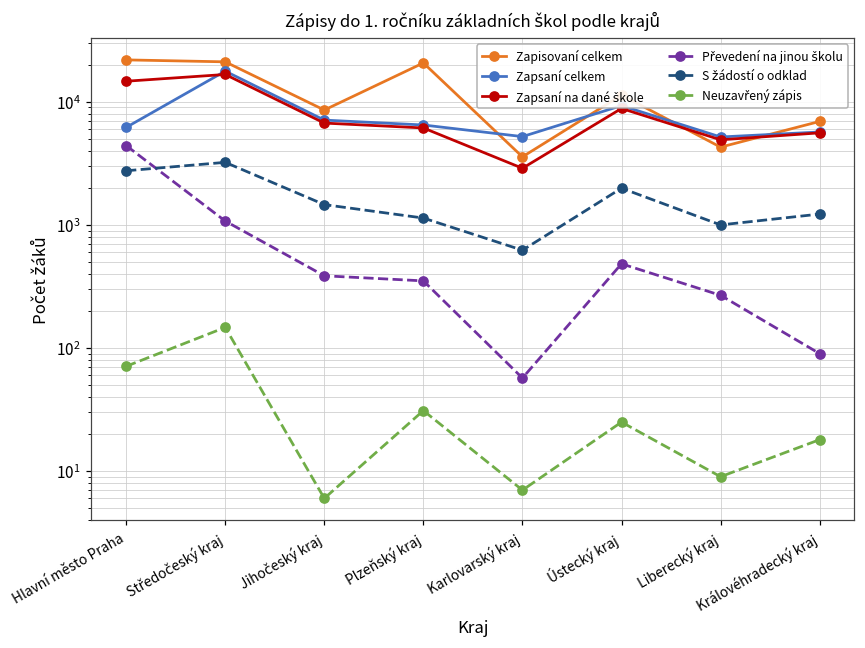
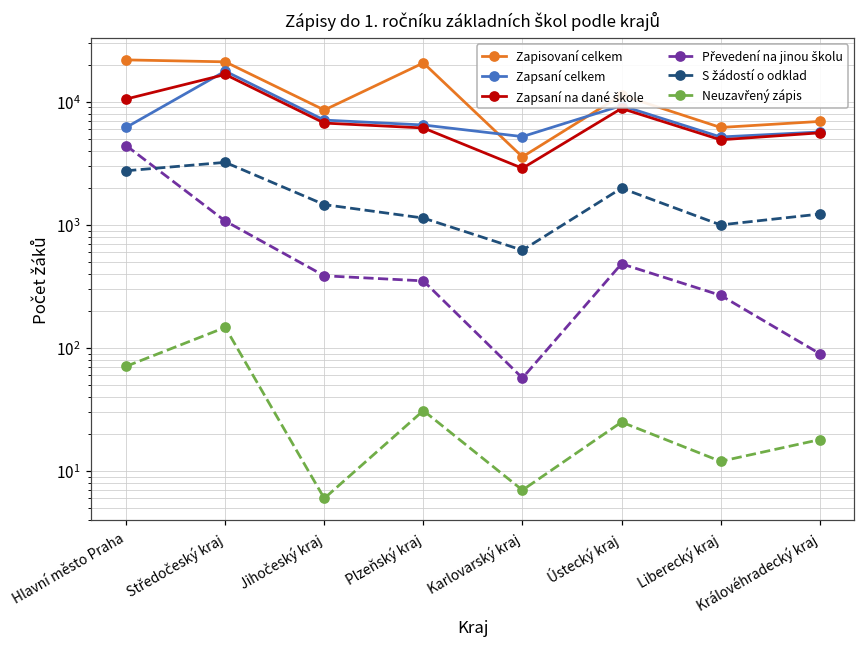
  {
    "Zapisovaní celkem": {
      "Hlavní město Praha": 22000,
      "Středočeský kraj": 21000,
      "Jihočeský kraj": 9000,
      "Plzeňský kraj": 21000,
      "Karlovarský kraj": 3600,
-     "Liberecký kraj": 4300,
+     "Liberecký kraj": 6000,
      "Královéhradecký kraj": 7000
    },
    "Zapsaní celkem": {
      "Hlavní město Praha": 6000,
      "Středočeský kraj": 18000,
      "Jihočeský kraj": 7000,
      "Plzeňský kraj": 6000,
      "Karlovarský kraj": 5000,
      "Ústecký kraj": 9000,
      "Liberecký kraj": 5000
    },
    "Zapsaní na dané škole": {
-     "Hlavní město Praha": 15000,
+     "Hlavní město Praha": 11000,
      "Středočeský kraj": 17000,
      "Jihočeský kraj": 7000,
      "Plzeňský kraj": 6000,
      "Karlovarský kraj": 2900,
      "Ústecký kraj": 9000,
      "Liberecký kraj": 5000
    },
    "Převedení na jinou školu": {
      "Hlavní město Praha": 4400,
      "Středočeský kraj": 1100,
      "Jihočeský kraj": 390,
      "Plzeňský kraj": 350,
      "Karlovarský kraj": 60,
      "Ústecký kraj": 480,
      "Liberecký kraj": 270,
      "Královéhradecký kraj": 90
    },
    "S žádostí o odklad": {
      "Hlavní město Praha": 2800,
      "Středočeský kraj": 3200,
      "Jihočeský kraj": 1500,
      "Plzeňský kraj": 1100,
      "Karlovarský kraj": 600,
      "Ústecký kraj": 2000,
      "Liberecký kraj": 1000,
      "Královéhradecký kraj": 1200
    },
    "Neuzavřený zápis": {
      "Hlavní město Praha": 70,
      "Středočeský kraj": 150,
      "Jihočeský kraj": 6,
      "Plzeňský kraj": 31,
      "Karlovarský kraj": 7,
      "Ústecký kraj": 25,
-     "Liberecký kraj": 9,
+     "Liberecký kraj": 12,
      "Královéhradecký kraj": 18
    }
  }
